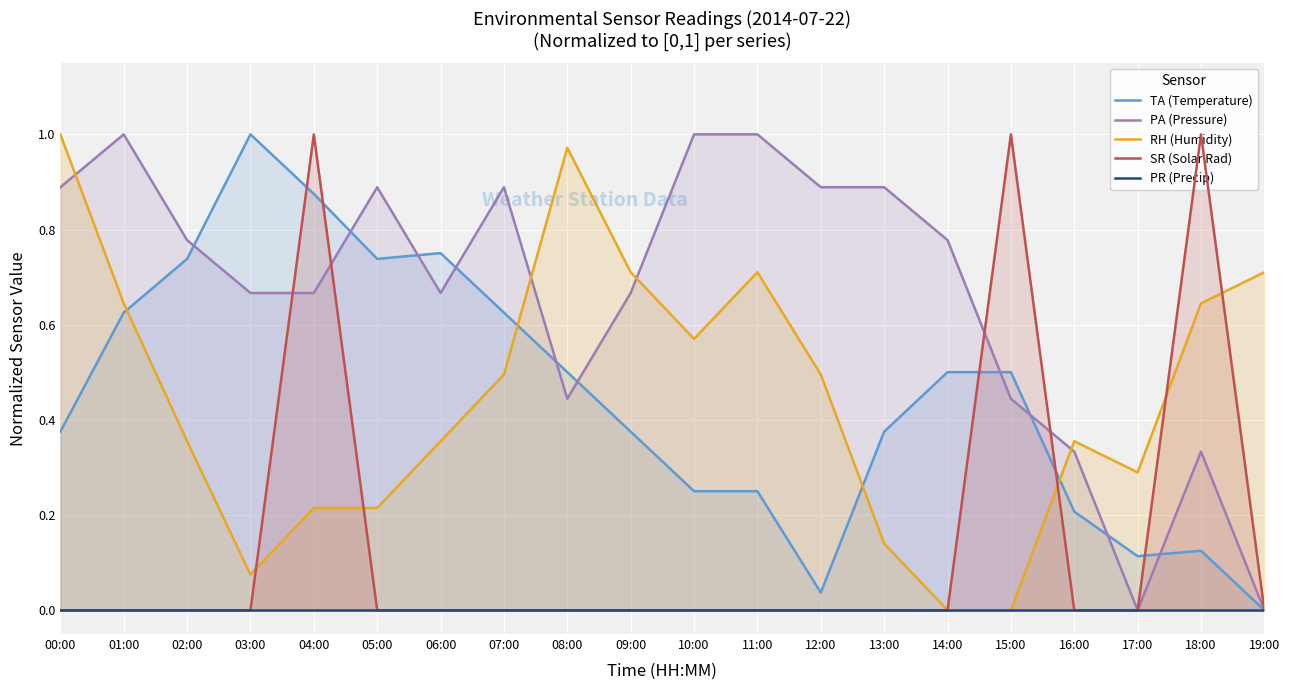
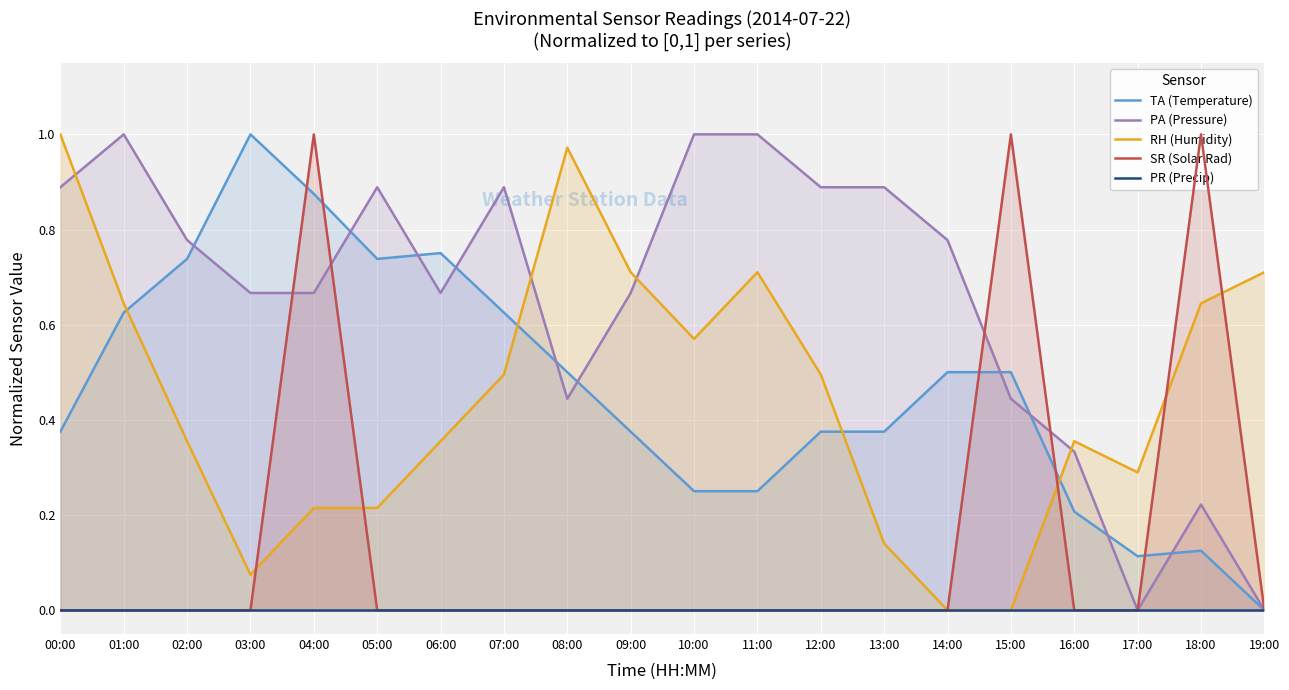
  {
    "TA (Temperature)": {
      "00:00": 0.38,
      "01:00": 0.63,
      "02:00": 0.74,
      "03:00": 1.00,
      "04:00": 0.87,
      "05:00": 0.74,
      "06:00": 0.75,
      "07:00": 0.63,
      "08:00": 0.50,
      "09:00": 0.38,
      "10:00": 0.25,
      "11:00": 0.25,
-     "12:00": 0.04,
+     "12:00": 0.38,
      "13:00": 0.38,
      "14:00": 0.50,
      "15:00": 0.50,
      "16:00": 0.21,
      "17:00": 0.11,
      "18:00": 0.13
    },
    "PA (Pressure)": {
      "00:00": 0.89,
      "01:00": 1.00,
      "02:00": 0.78,
      "03:00": 0.67,
      "04:00": 0.67,
      "05:00": 0.89,
      "06:00": 0.67,
      "07:00": 0.89,
      "08:00": 0.44,
      "09:00": 0.67,
      "10:00": 1.00,
      "11:00": 1.00,
      "12:00": 0.89,
      "13:00": 0.89,
      "14:00": 0.78,
      "15:00": 0.44,
      "16:00": 0.33,
-     "18:00": 0.33
+     "18:00": 0.22
    },
    "RH (Humidity)": {
      "00:00": 1.00,
      "01:00": 0.64,
      "02:00": 0.36,
      "03:00": 0.07,
      "04:00": 0.21,
      "05:00": 0.21,
      "06:00": 0.36,
      "07:00": 0.50,
      "08:00": 0.97,
      "09:00": 0.71,
      "10:00": 0.57,
      "11:00": 0.71,
      "12:00": 0.50,
      "13:00": 0.14,
      "16:00": 0.36,
      "17:00": 0.29,
      "18:00": 0.64,
      "19:00": 0.71
    },
    "SR (Solar Rad)": {
      "04:00": 1.00,
      "15:00": 1.00
    },
    "PR (Precip)": {
      "04:00": 0.00,
      "18:00": 0.00
    }
  }
